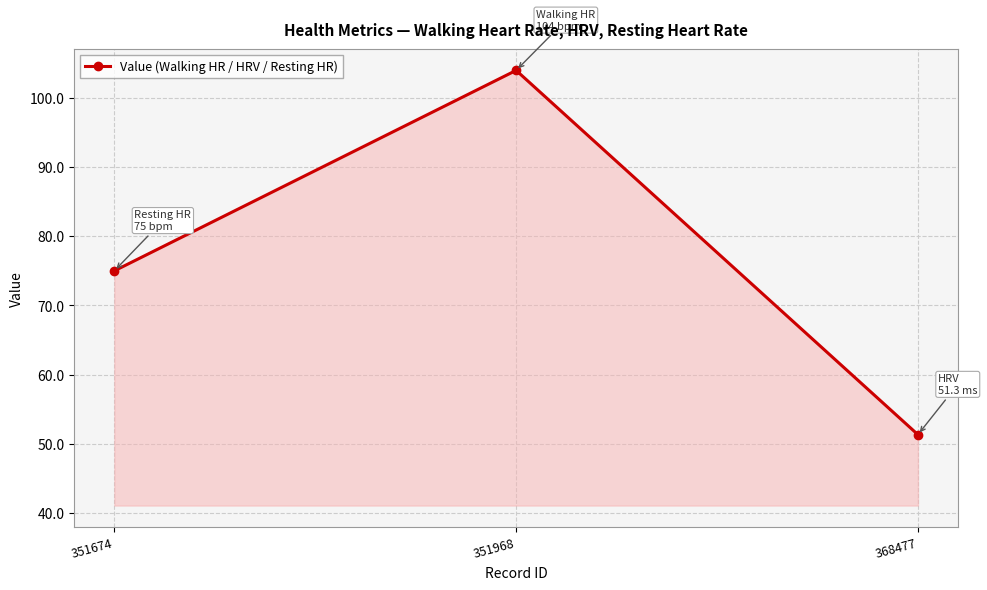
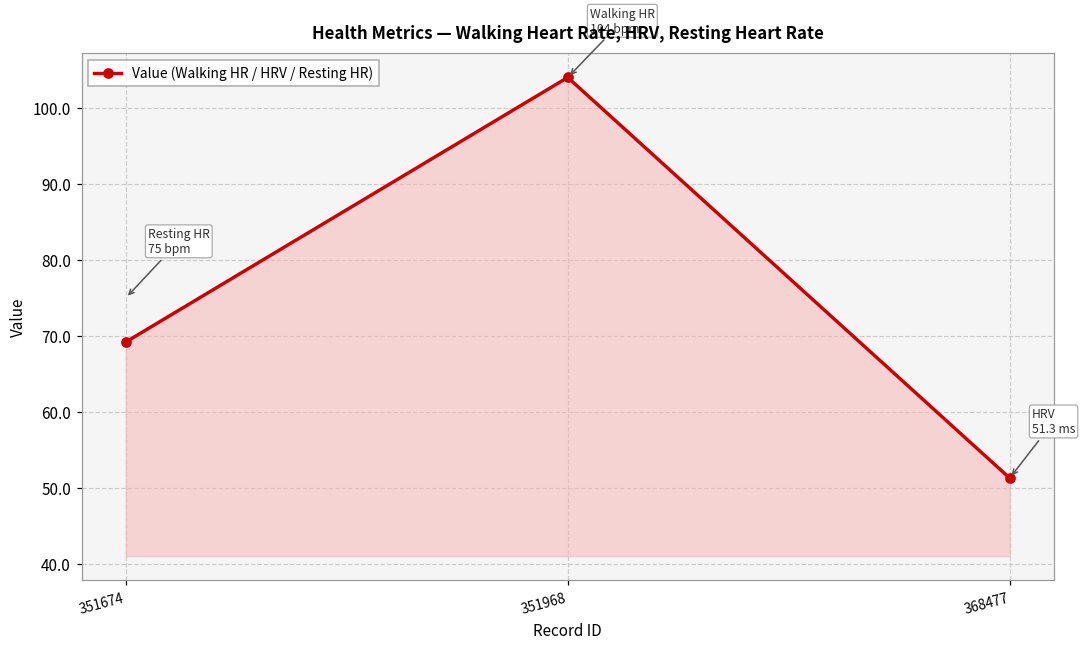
  {
-   "351674": 75
+   "351674": 69
  }
